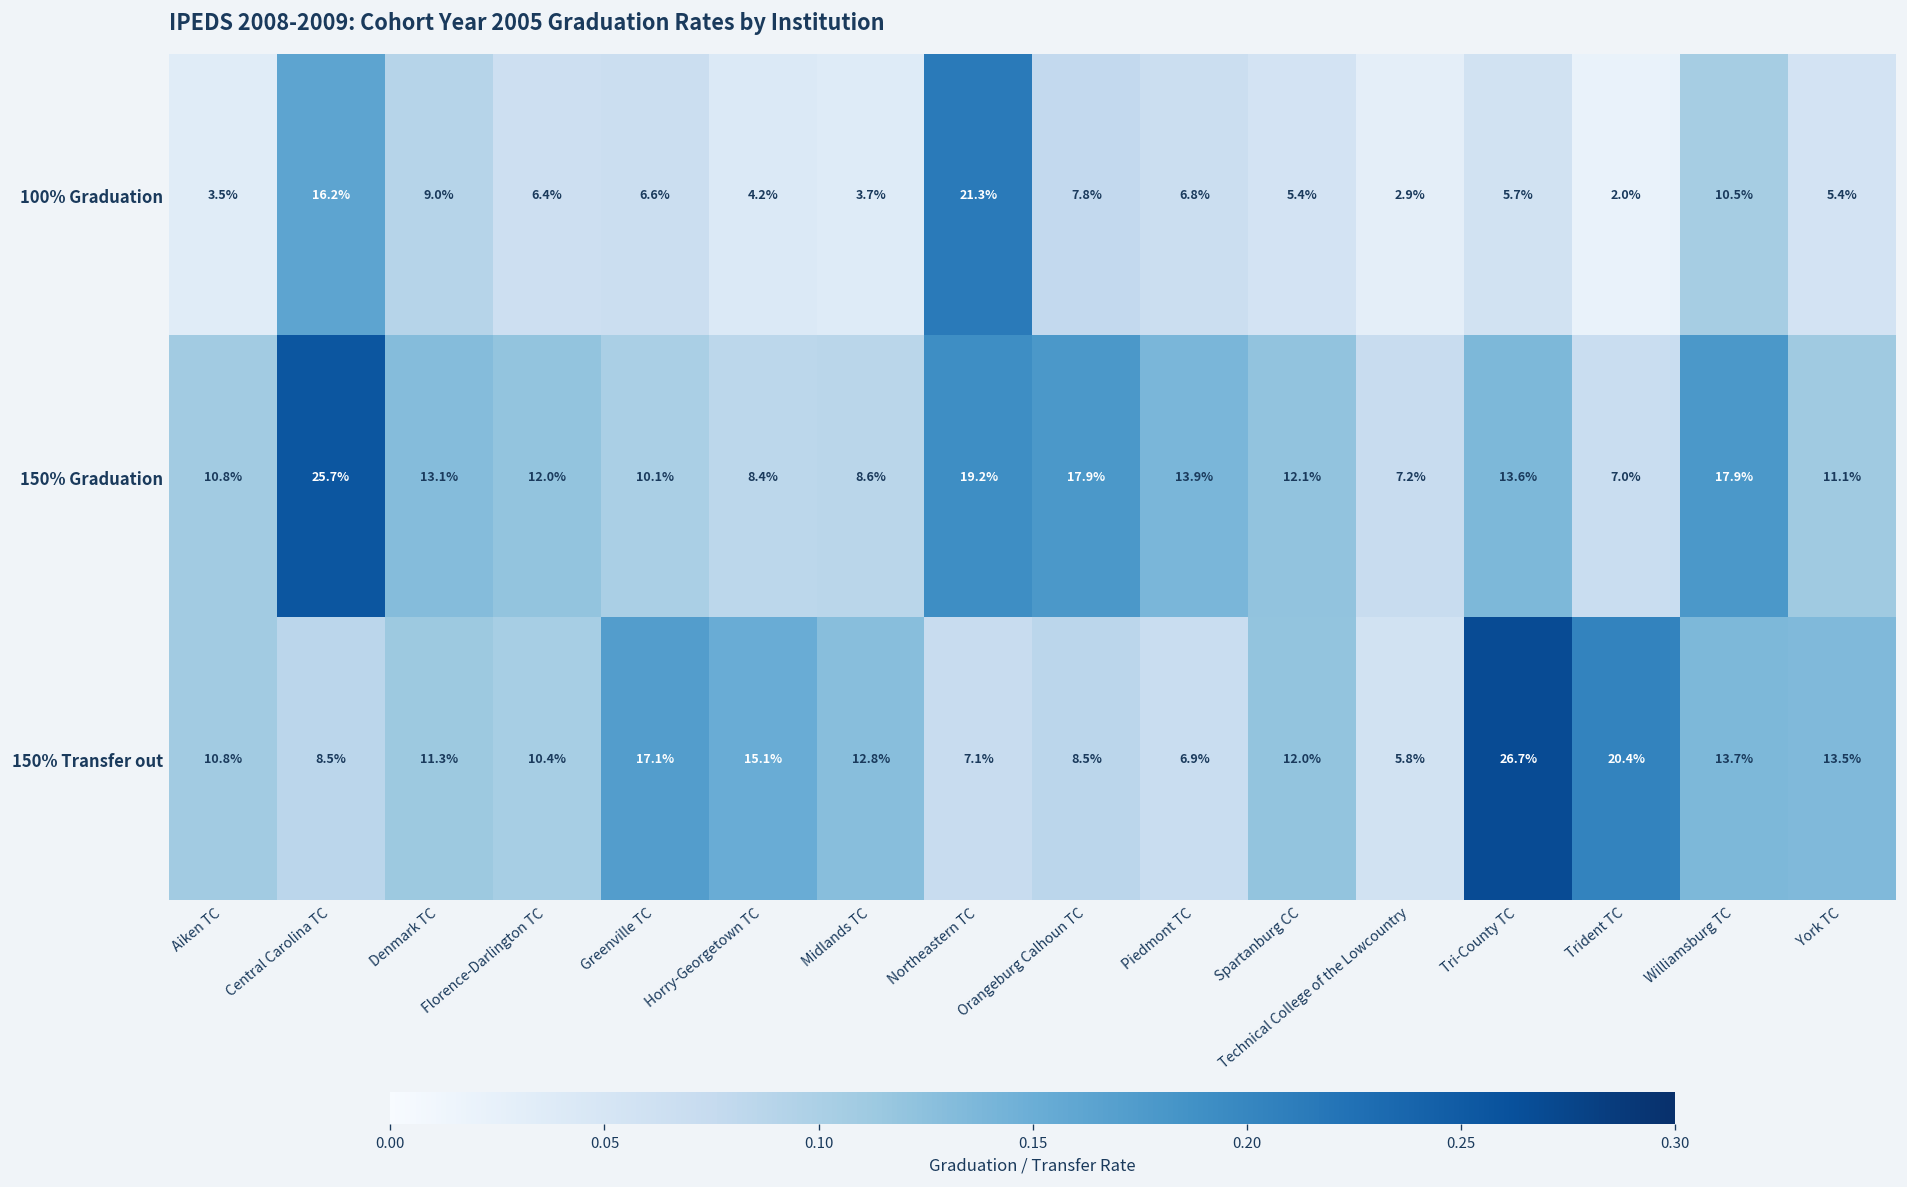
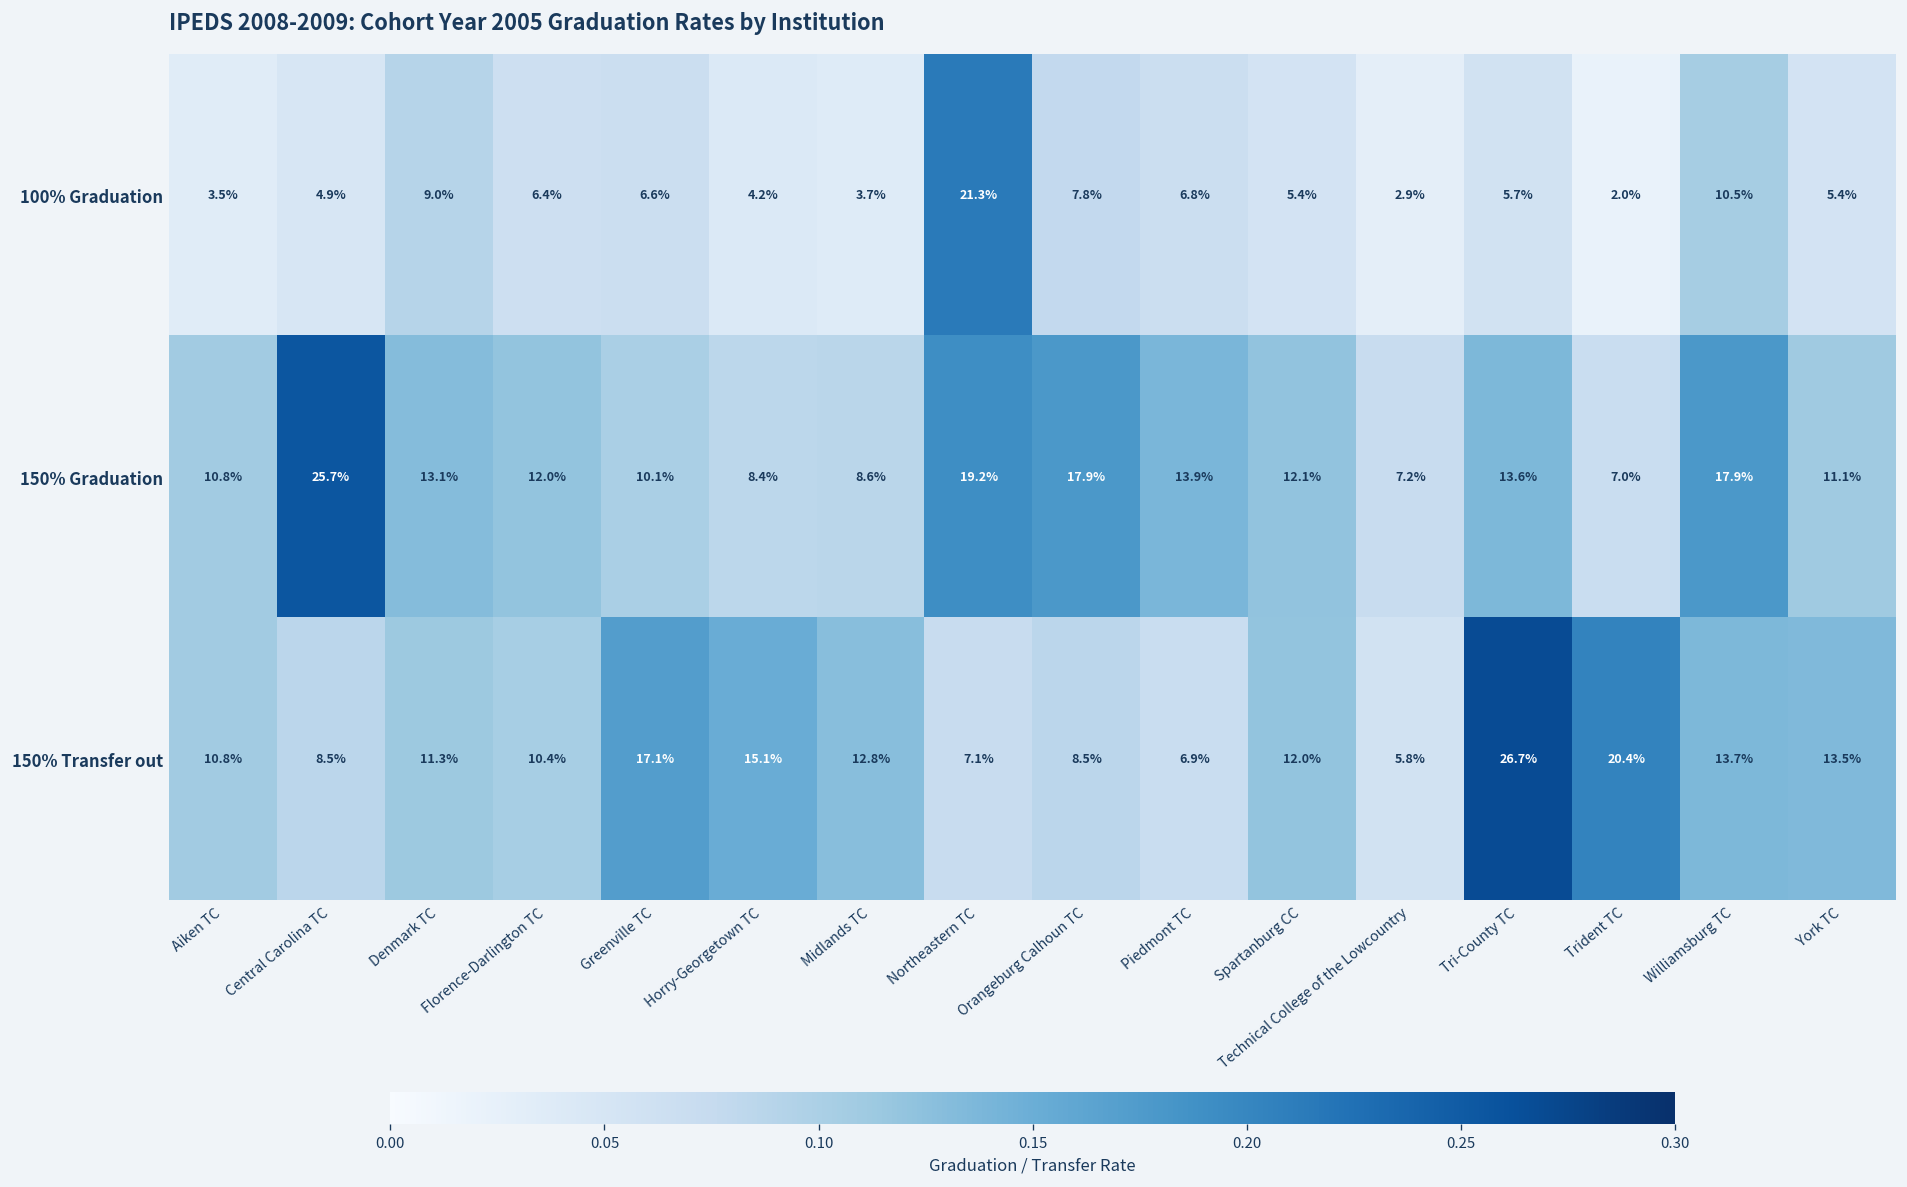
  {
    "100% Graduation": {
      "Aiken TC": "3.5%",
-     "Central Carolina TC": "16.2%",
+     "Central Carolina TC": "4.9%",
      "Denmark TC": "9.0%",
      "Florence-Darlington TC": "6.4%",
      "Greenville TC": "6.6%",
      "Horry-Georgetown TC": "4.2%",
      "Midlands TC": "3.7%",
      "Northeastern TC": "21.3%",
      "Orangeburg Calhoun TC": "7.8%",
      "Piedmont TC": "6.8%",
      "Spartanburg CC": "5.4%",
      "Technical College of the Lowcountry": "2.9%",
      "Tri-County TC": "5.7%",
      "Trident TC": "2.0%",
      "Williamsburg TC": "10.5%",
      "York TC": "5.4%"
    },
    "150% Graduation": {
      "Aiken TC": "10.8%",
      "Central Carolina TC": "25.7%",
      "Denmark TC": "13.1%",
      "Florence-Darlington TC": "12.0%",
      "Greenville TC": "10.1%",
      "Horry-Georgetown TC": "8.4%",
      "Midlands TC": "8.6%",
      "Northeastern TC": "19.2%",
      "Orangeburg Calhoun TC": "17.9%",
      "Piedmont TC": "13.9%",
      "Spartanburg CC": "12.1%",
      "Technical College of the Lowcountry": "7.2%",
      "Tri-County TC": "13.6%",
      "Trident TC": "7.0%",
      "Williamsburg TC": "17.9%",
      "York TC": "11.1%"
    },
    "150% Transfer out": {
      "Aiken TC": "10.8%",
      "Central Carolina TC": "8.5%",
      "Denmark TC": "11.3%",
      "Florence-Darlington TC": "10.4%",
      "Greenville TC": "17.1%",
      "Horry-Georgetown TC": "15.1%",
      "Midlands TC": "12.8%",
      "Northeastern TC": "7.1%",
      "Orangeburg Calhoun TC": "8.5%",
      "Piedmont TC": "6.9%",
      "Spartanburg CC": "12.0%",
      "Technical College of the Lowcountry": "5.8%",
      "Tri-County TC": "26.7%",
      "Trident TC": "20.4%",
      "Williamsburg TC": "13.7%",
      "York TC": "13.5%"
    }
  }
